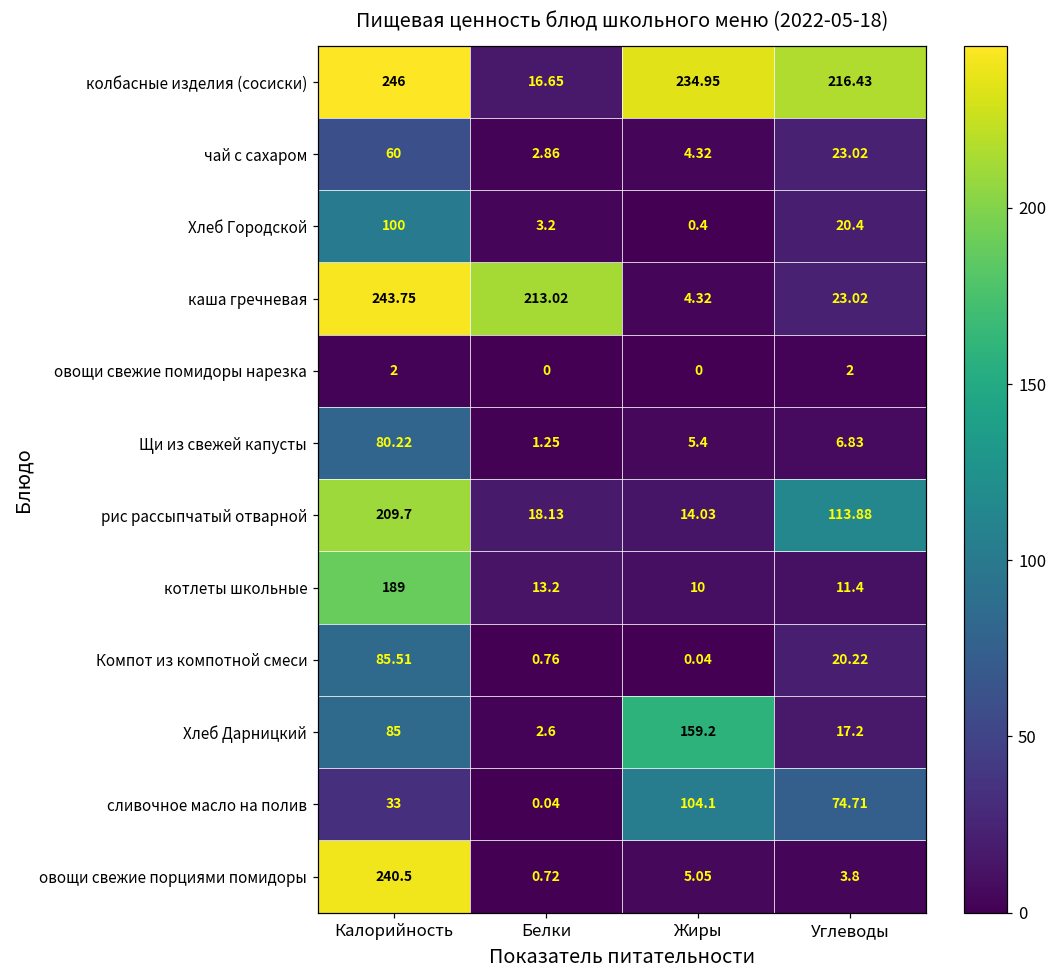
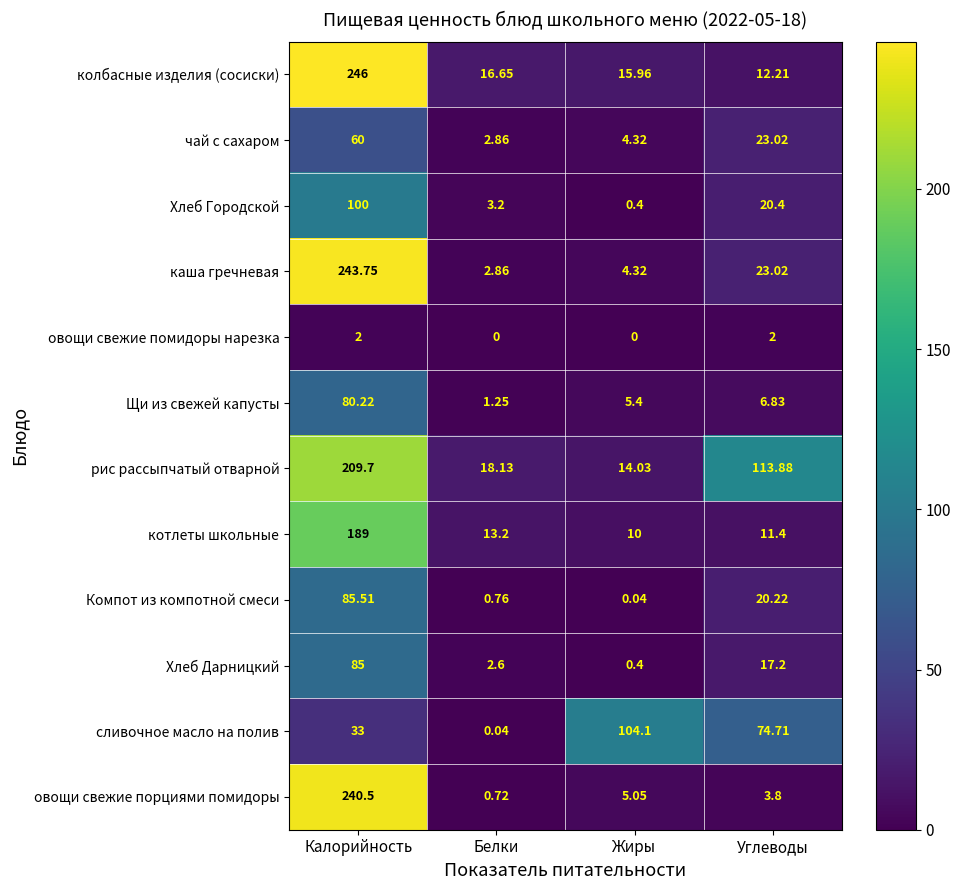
  {
    "колбасные изделия (сосиски)": {
      "Калорийность": 246,
      "Белки": 16.65,
-     "Жиры": 234.95,
-     "Углеводы": 216.43
+     "Жиры": 15.96,
+     "Углеводы": 12.21
    },
    "чай с сахаром": {
      "Калорийность": 60,
      "Белки": 2.86,
      "Жиры": 4.32,
      "Углеводы": 23.02
    },
    "Хлеб Городской": {
      "Калорийность": 100,
      "Белки": 3.2,
      "Жиры": 0.4,
      "Углеводы": 20.4
    },
    "каша гречневая": {
      "Калорийность": 243.75,
-     "Белки": 213.02,
+     "Белки": 2.86,
      "Жиры": 4.32,
      "Углеводы": 23.02
    },
    "овощи свежие помидоры нарезка": {
      "Калорийность": 2,
      "Белки": 0,
      "Жиры": 0,
      "Углеводы": 2
    },
    "Щи из свежей капусты": {
      "Калорийность": 80.22,
      "Белки": 1.25,
      "Жиры": 5.4,
      "Углеводы": 6.83
    },
    "рис рассыпчатый отварной": {
      "Калорийность": 209.7,
      "Белки": 18.13,
      "Жиры": 14.03,
      "Углеводы": 113.88
    },
    "котлеты школьные": {
      "Калорийность": 189,
      "Белки": 13.2,
      "Жиры": 10,
      "Углеводы": 11.4
    },
    "Компот из компотной смеси": {
      "Калорийность": 85.51,
      "Белки": 0.76,
      "Жиры": 0.04,
      "Углеводы": 20.22
    },
    "Хлеб Дарницкий": {
      "Калорийность": 85,
      "Белки": 2.6,
-     "Жиры": 159.2,
+     "Жиры": 0.4,
      "Углеводы": 17.2
    },
    "сливочное масло на полив": {
      "Калорийность": 33,
      "Белки": 0.04,
      "Жиры": 104.1,
      "Углеводы": 74.71
    },
    "овощи свежие порциями помидоры": {
      "Калорийность": 240.5,
      "Белки": 0.72,
      "Жиры": 5.05,
      "Углеводы": 3.8
    }
  }
